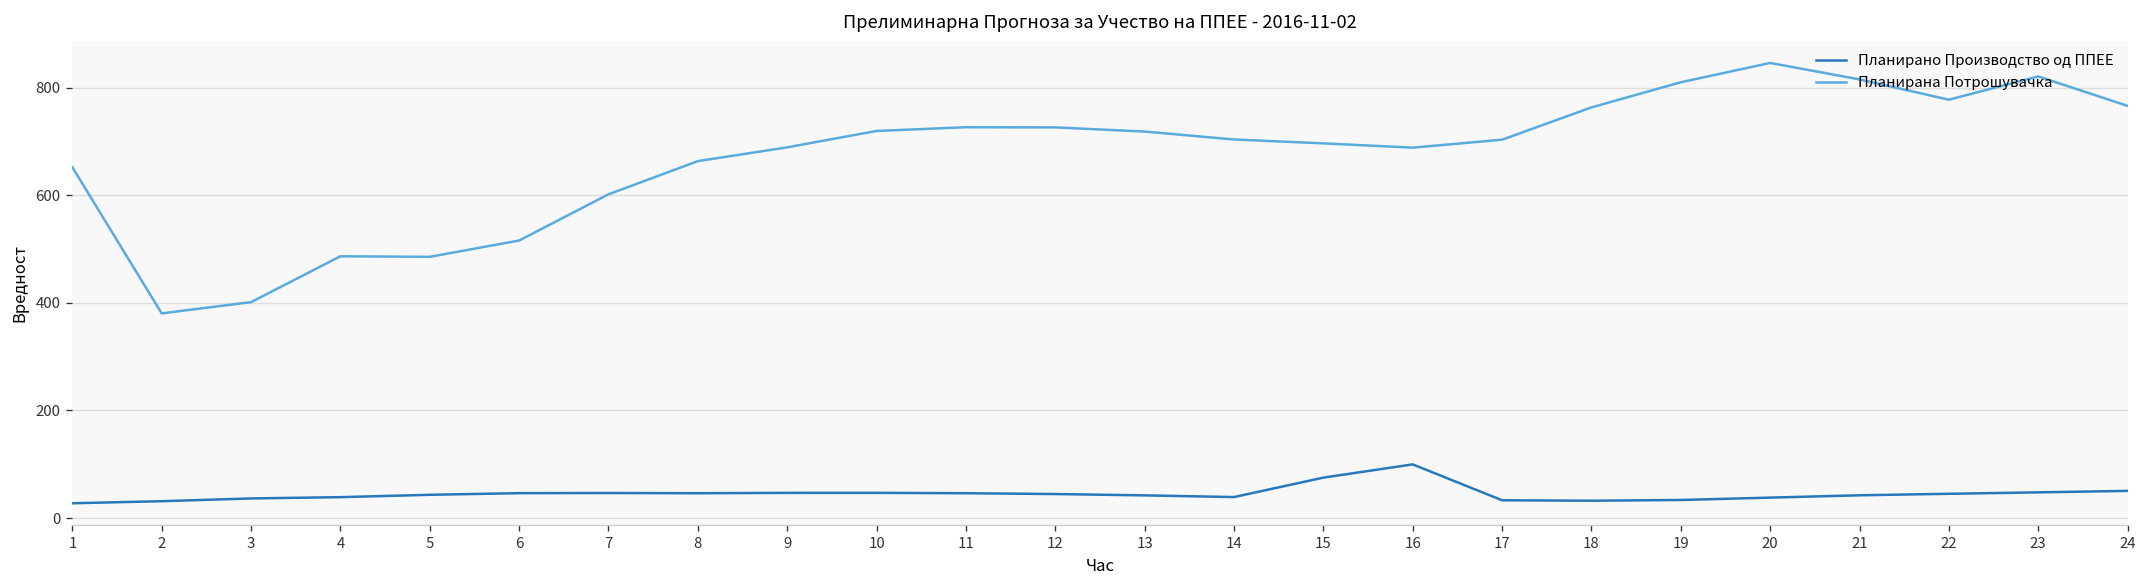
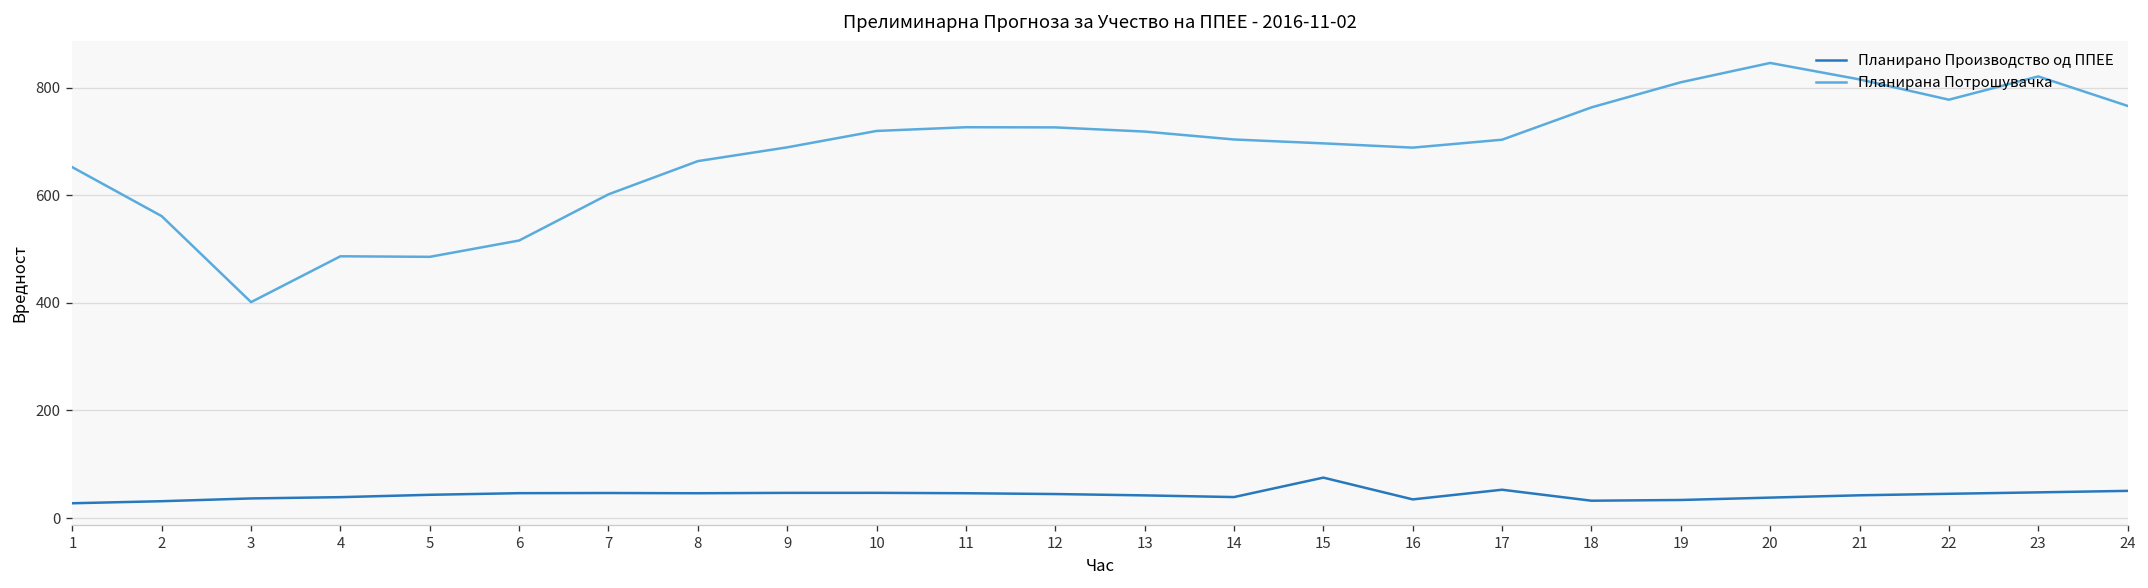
  {
    "Планирано Производство од ППЕЕ": {
      "1": 30,
      "2": 30,
      "3": 40,
      "4": 40,
      "5": 40,
      "6": 50,
      "7": 50,
      "8": 50,
      "9": 50,
      "10": 50,
      "11": 50,
      "12": 40,
      "13": 40,
      "14": 40,
      "15": 80,
-     "16": 100,
-     "17": 30,
+     "16": 30,
+     "17": 50,
      "18": 30,
      "19": 30,
      "20": 40,
      "21": 40,
      "22": 50,
      "23": 50,
      "24": 50
    },
    "Планирана Потрошувачка": {
      "1": 650,
-     "2": 380,
+     "2": 560,
      "3": 400,
      "4": 490,
      "5": 490,
      "6": 520,
      "7": 600,
      "8": 660,
      "9": 690,
      "10": 720,
      "11": 730,
      "12": 730,
      "13": 720,
      "14": 700,
      "15": 700,
      "16": 690,
      "17": 700,
      "18": 760,
      "19": 810,
      "20": 850,
      "21": 820,
      "22": 780,
      "23": 820,
      "24": 770
    }
  }
